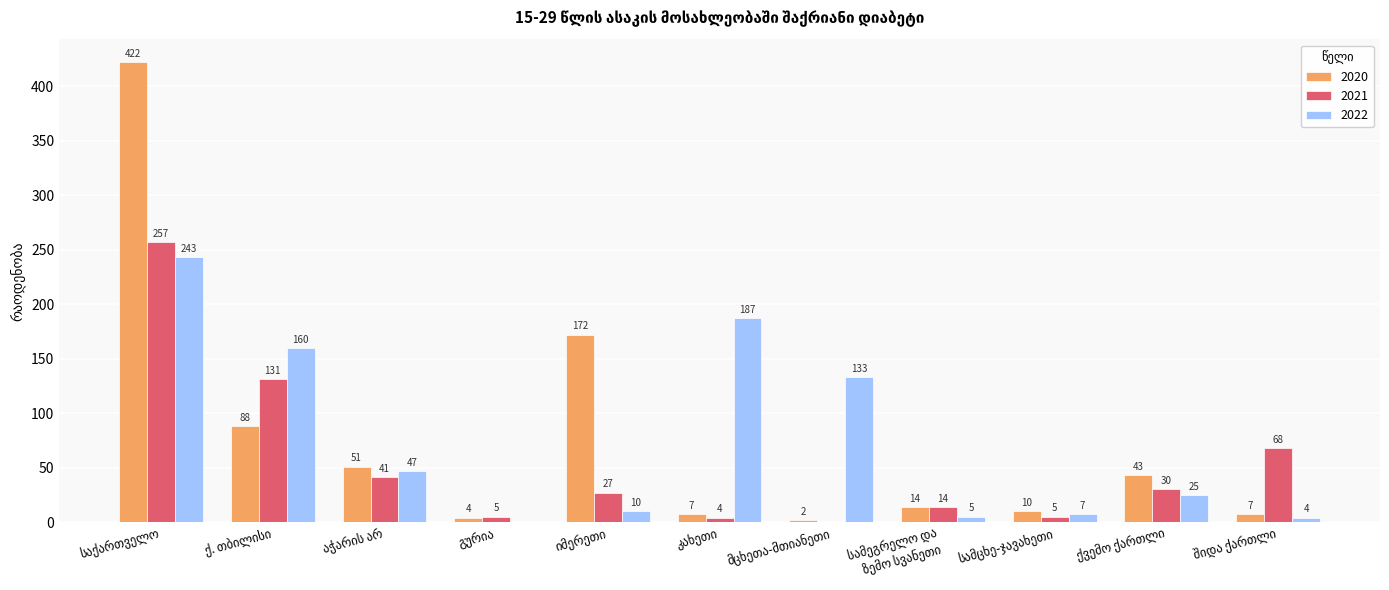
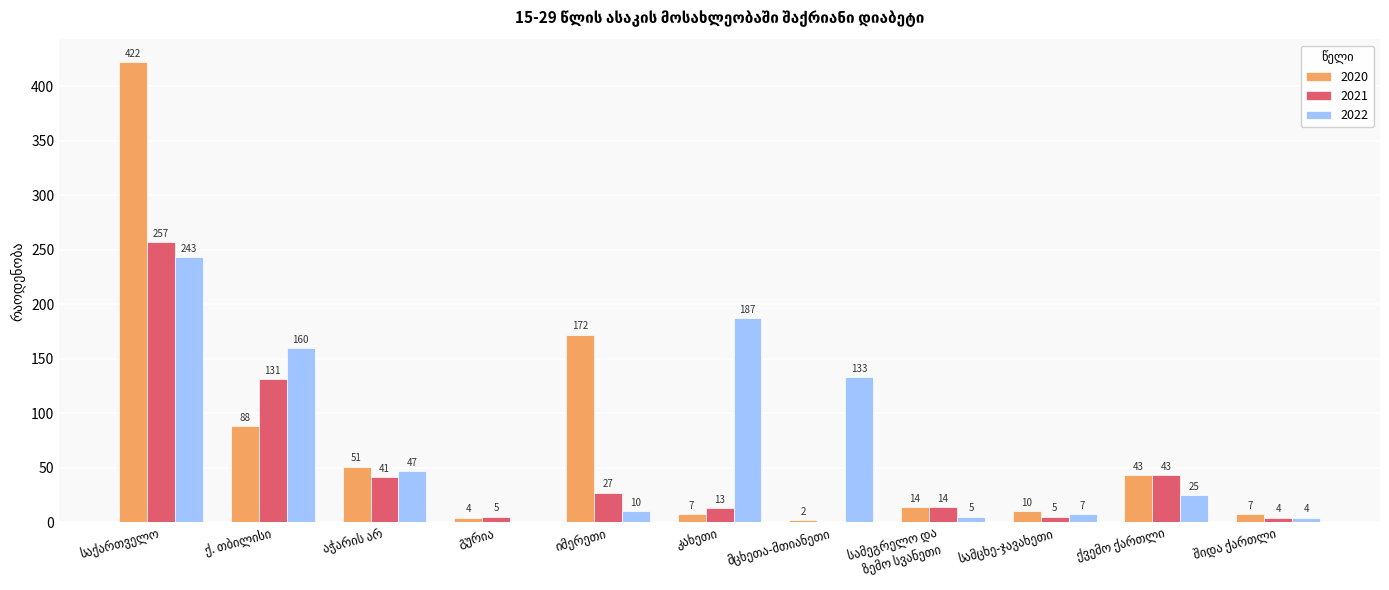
  {
    "2020": {
      "საქართველო": 422,
      "ქ. თბილისი": 88,
      "აჭარის არ": 51,
      "გურია": 4,
      "იმერეთი": 172,
      "კახეთი": 7,
      "მცხეთა-მთიანეთი": 2,
      "სამეგრელო და ზემო სვანეთი": 14,
      "სამცხე-ჯავახეთი": 10,
      "ქვემო ქართლი": 43,
      "შიდა ქართლი": 7
    },
    "2021": {
      "საქართველო": 257,
      "ქ. თბილისი": 131,
      "აჭარის არ": 41,
      "გურია": 5,
      "იმერეთი": 27,
-     "კახეთი": 4,
+     "კახეთი": 13,
      "სამეგრელო და ზემო სვანეთი": 14,
      "სამცხე-ჯავახეთი": 5,
-     "ქვემო ქართლი": 30,
-     "შიდა ქართლი": 68
+     "ქვემო ქართლი": 43,
+     "შიდა ქართლი": 4
    },
    "2022": {
      "საქართველო": 243,
      "ქ. თბილისი": 160,
      "აჭარის არ": 47,
      "იმერეთი": 10,
      "კახეთი": 187,
      "მცხეთა-მთიანეთი": 133,
      "სამეგრელო და ზემო სვანეთი": 5,
      "სამცხე-ჯავახეთი": 7,
      "ქვემო ქართლი": 25,
      "შიდა ქართლი": 4
    }
  }
